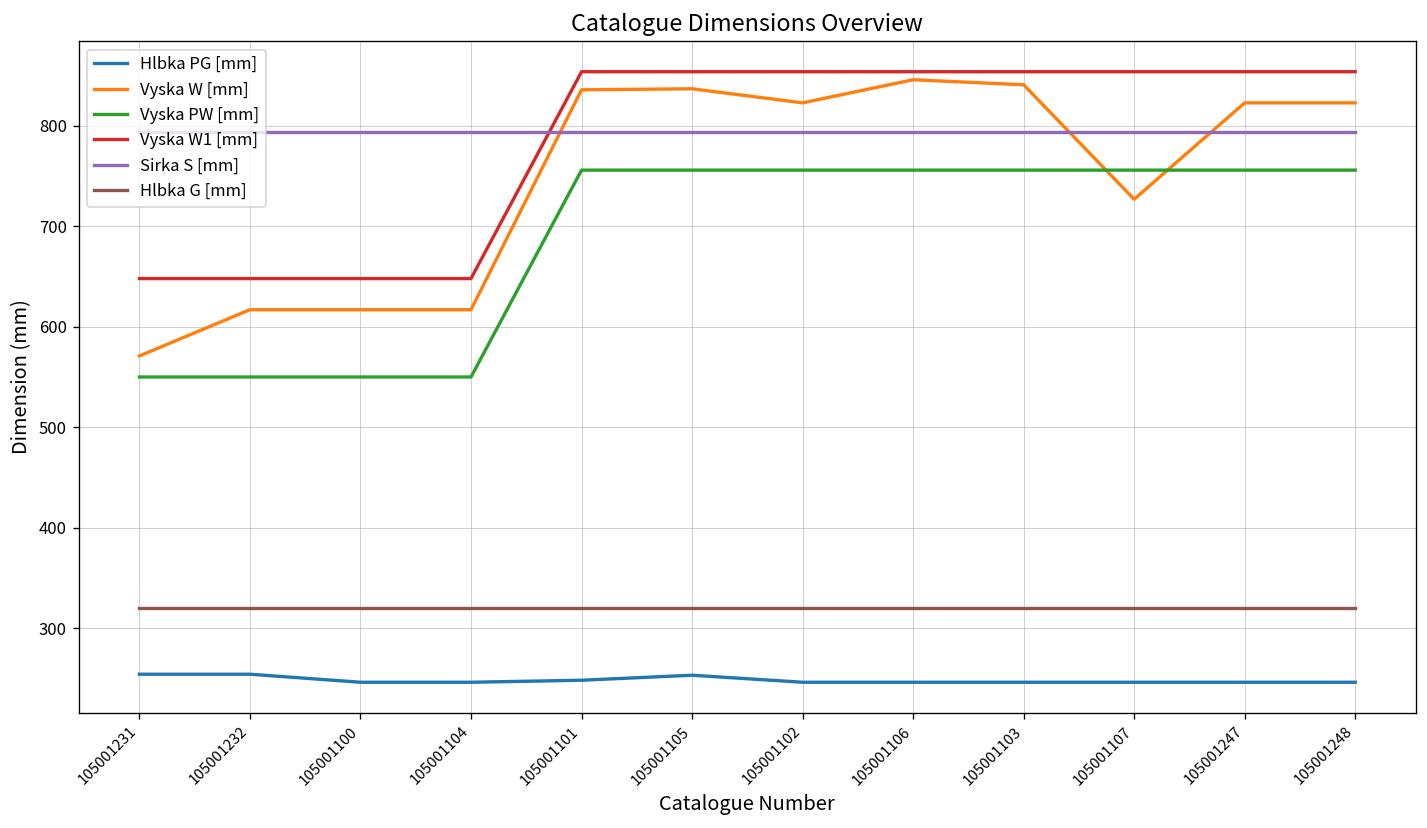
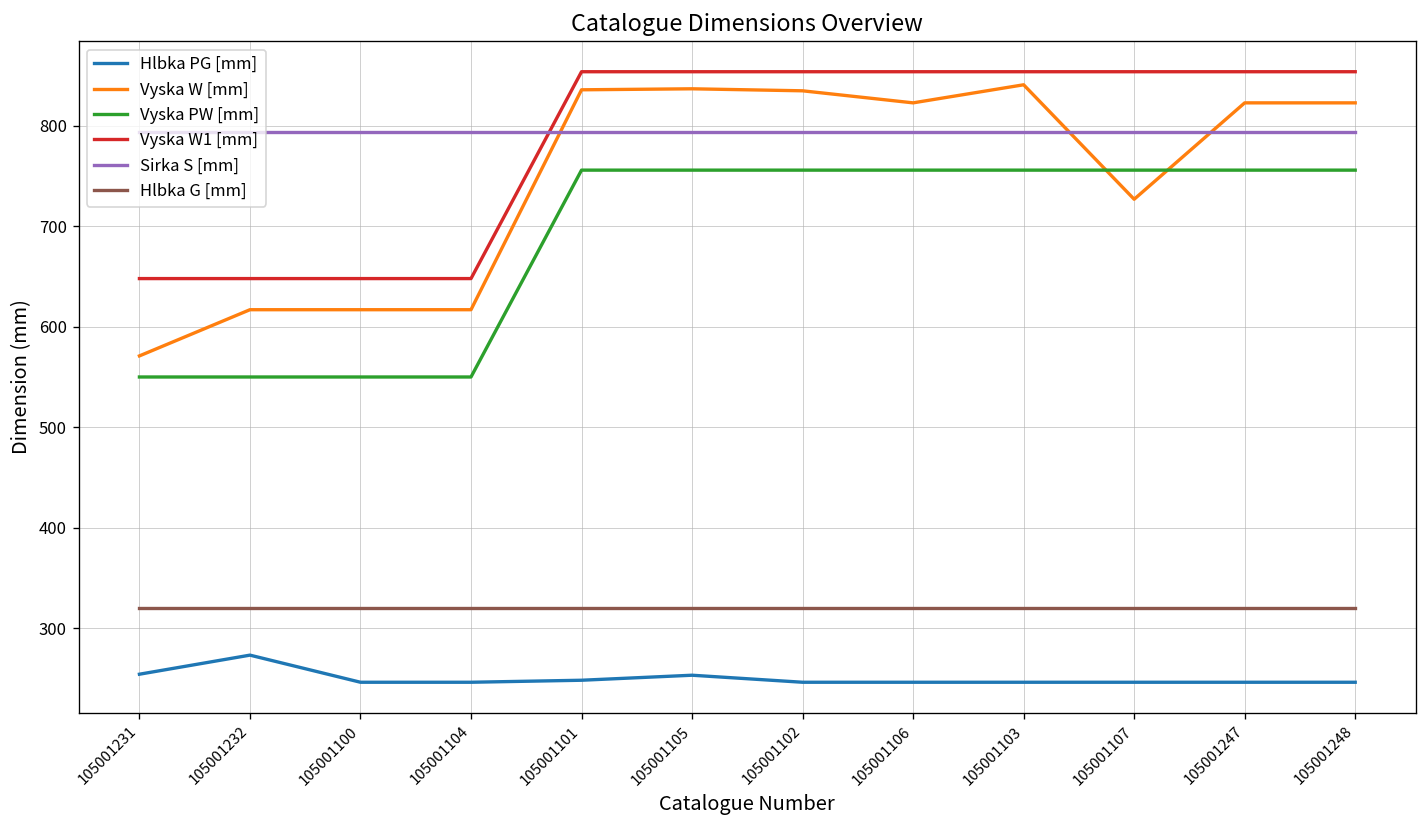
  {
    "Hlbka PG [mm]": {
      "105001231": 250,
-     "105001232": 250,
+     "105001232": 270,
      "105001100": 250,
      "105001104": 250,
      "105001101": 250,
      "105001105": 250,
      "105001102": 250,
      "105001106": 250,
      "105001103": 250,
      "105001107": 250,
      "105001247": 250,
      "105001248": 250
    },
    "Vyska W [mm]": {
      "105001231": 570,
      "105001232": 620,
      "105001100": 620,
      "105001104": 620,
      "105001101": 840,
      "105001105": 840,
-     "105001102": 820,
-     "105001106": 850,
+     "105001102": 840,
+     "105001106": 820,
      "105001103": 840,
      "105001107": 730,
      "105001247": 820,
      "105001248": 820
    },
    "Vyska PW [mm]": {
      "105001231": 550,
      "105001232": 550,
      "105001100": 550,
      "105001104": 550,
      "105001101": 760,
      "105001105": 760,
      "105001102": 760,
      "105001106": 760,
      "105001103": 760,
      "105001107": 760,
      "105001247": 760,
      "105001248": 760
    },
    "Vyska W1 [mm]": {
      "105001231": 650,
      "105001232": 650,
      "105001100": 650,
      "105001104": 650,
      "105001101": 850,
      "105001105": 850,
      "105001102": 850,
      "105001106": 850,
      "105001103": 850,
      "105001107": 850,
      "105001247": 850,
      "105001248": 850
    },
    "Sirka S [mm]": {
      "105001100": 790,
      "105001104": 790,
      "105001101": 790,
      "105001105": 790,
      "105001102": 790,
      "105001106": 790,
      "105001103": 790,
      "105001107": 790,
      "105001247": 790,
      "105001248": 790
    },
    "Hlbka G [mm]": {
      "105001231": 320,
      "105001232": 320,
      "105001100": 320,
      "105001104": 320,
      "105001101": 320,
      "105001105": 320,
      "105001102": 320,
      "105001106": 320,
      "105001103": 320,
      "105001107": 320,
      "105001247": 320,
      "105001248": 320
    }
  }
